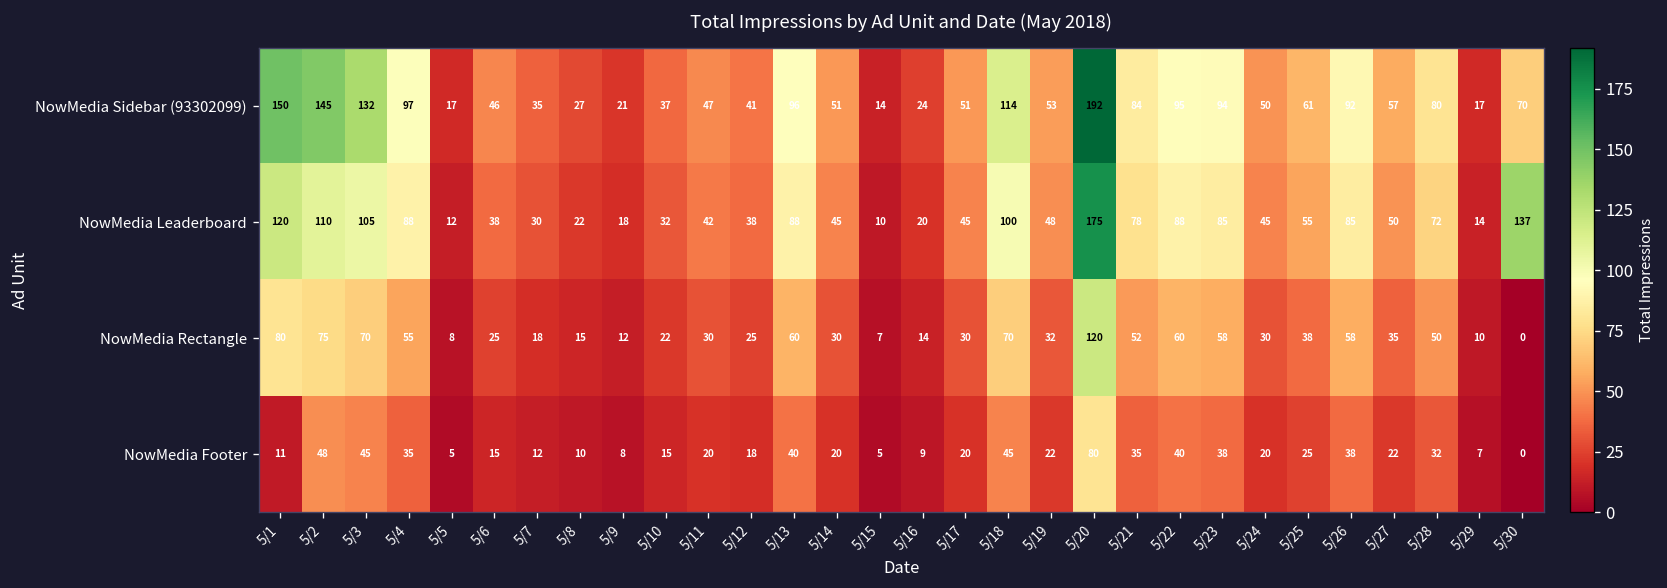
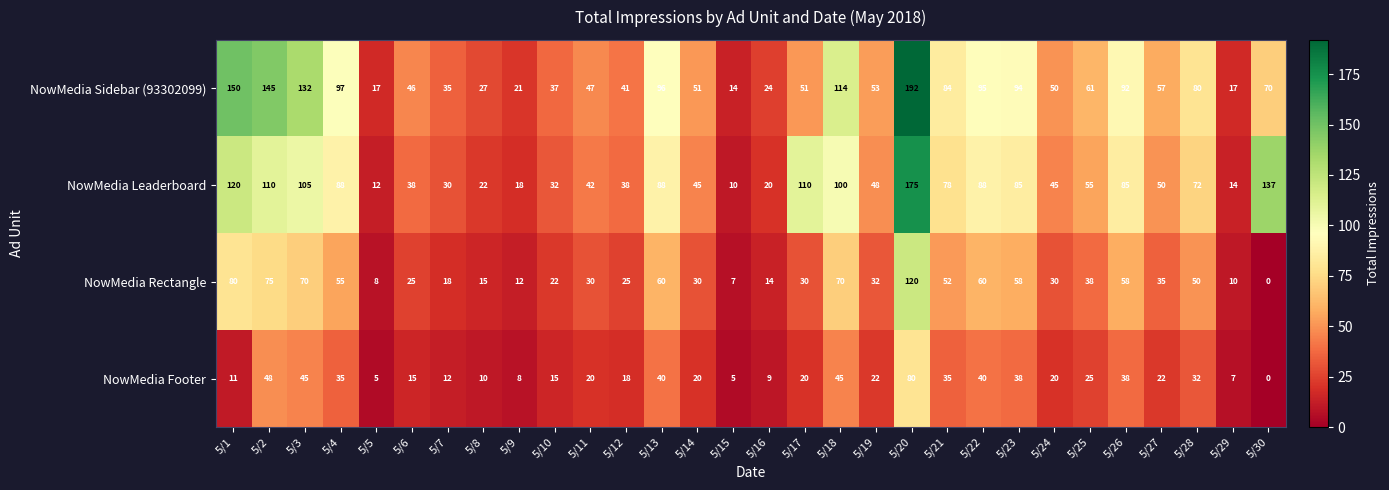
  {
    "NowMedia Sidebar (93302099)": {
      "5/1": 150,
      "5/2": 145,
      "5/3": 132,
      "5/4": 97,
      "5/5": 17,
      "5/6": 46,
      "5/7": 35,
      "5/8": 27,
      "5/9": 21,
      "5/10": 37,
      "5/11": 47,
      "5/12": 41,
      "5/13": 96,
      "5/14": 51,
      "5/15": 14,
      "5/16": 24,
      "5/17": 51,
      "5/18": 114,
      "5/19": 53,
      "5/20": 192,
      "5/21": 84,
      "5/22": 95,
      "5/23": 94,
      "5/24": 50,
      "5/25": 61,
      "5/26": 92,
      "5/27": 57,
      "5/28": 80,
      "5/29": 17,
      "5/30": 70
    },
    "NowMedia Leaderboard": {
      "5/1": 120,
      "5/2": 110,
      "5/3": 105,
      "5/4": 88,
      "5/5": 12,
      "5/6": 38,
      "5/7": 30,
      "5/8": 22,
      "5/9": 18,
      "5/10": 32,
      "5/11": 42,
      "5/12": 38,
      "5/13": 88,
      "5/14": 45,
      "5/15": 10,
      "5/16": 20,
-     "5/17": 45,
+     "5/17": 110,
      "5/18": 100,
      "5/19": 48,
      "5/20": 175,
      "5/21": 78,
      "5/22": 88,
      "5/23": 85,
      "5/24": 45,
      "5/25": 55,
      "5/26": 85,
      "5/27": 50,
      "5/28": 72,
      "5/29": 14,
      "5/30": 137
    },
    "NowMedia Rectangle": {
      "5/1": 80,
      "5/2": 75,
      "5/3": 70,
      "5/4": 55,
      "5/5": 8,
      "5/6": 25,
      "5/7": 18,
      "5/8": 15,
      "5/9": 12,
      "5/10": 22,
      "5/11": 30,
      "5/12": 25,
      "5/13": 60,
      "5/14": 30,
      "5/15": 7,
      "5/16": 14,
      "5/17": 30,
      "5/18": 70,
      "5/19": 32,
      "5/20": 120,
      "5/21": 52,
      "5/22": 60,
      "5/23": 58,
      "5/24": 30,
      "5/25": 38,
      "5/26": 58,
      "5/27": 35,
      "5/28": 50,
      "5/29": 10,
      "5/30": 0
    },
    "NowMedia Footer": {
      "5/1": 11,
      "5/2": 48,
      "5/3": 45,
      "5/4": 35,
      "5/5": 5,
      "5/6": 15,
      "5/7": 12,
      "5/8": 10,
      "5/9": 8,
      "5/10": 15,
      "5/11": 20,
      "5/12": 18,
      "5/13": 40,
      "5/14": 20,
      "5/15": 5,
      "5/16": 9,
      "5/17": 20,
      "5/18": 45,
      "5/19": 22,
      "5/20": 80,
      "5/21": 35,
      "5/22": 40,
      "5/23": 38,
      "5/24": 20,
      "5/25": 25,
      "5/26": 38,
      "5/27": 22,
      "5/28": 32,
      "5/29": 7,
      "5/30": 0
    }
  }
